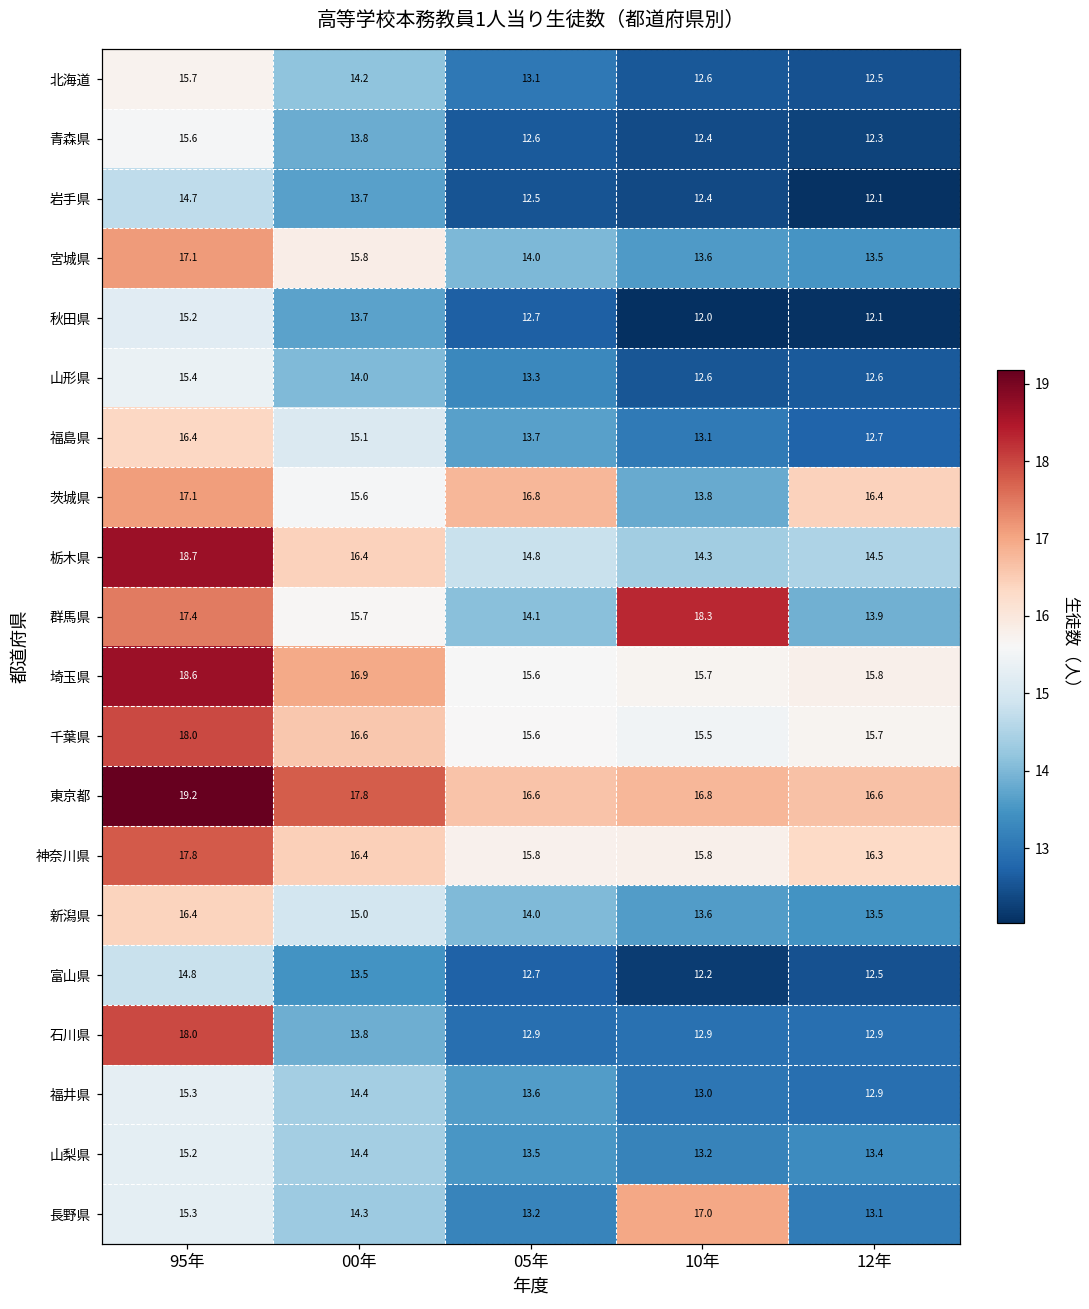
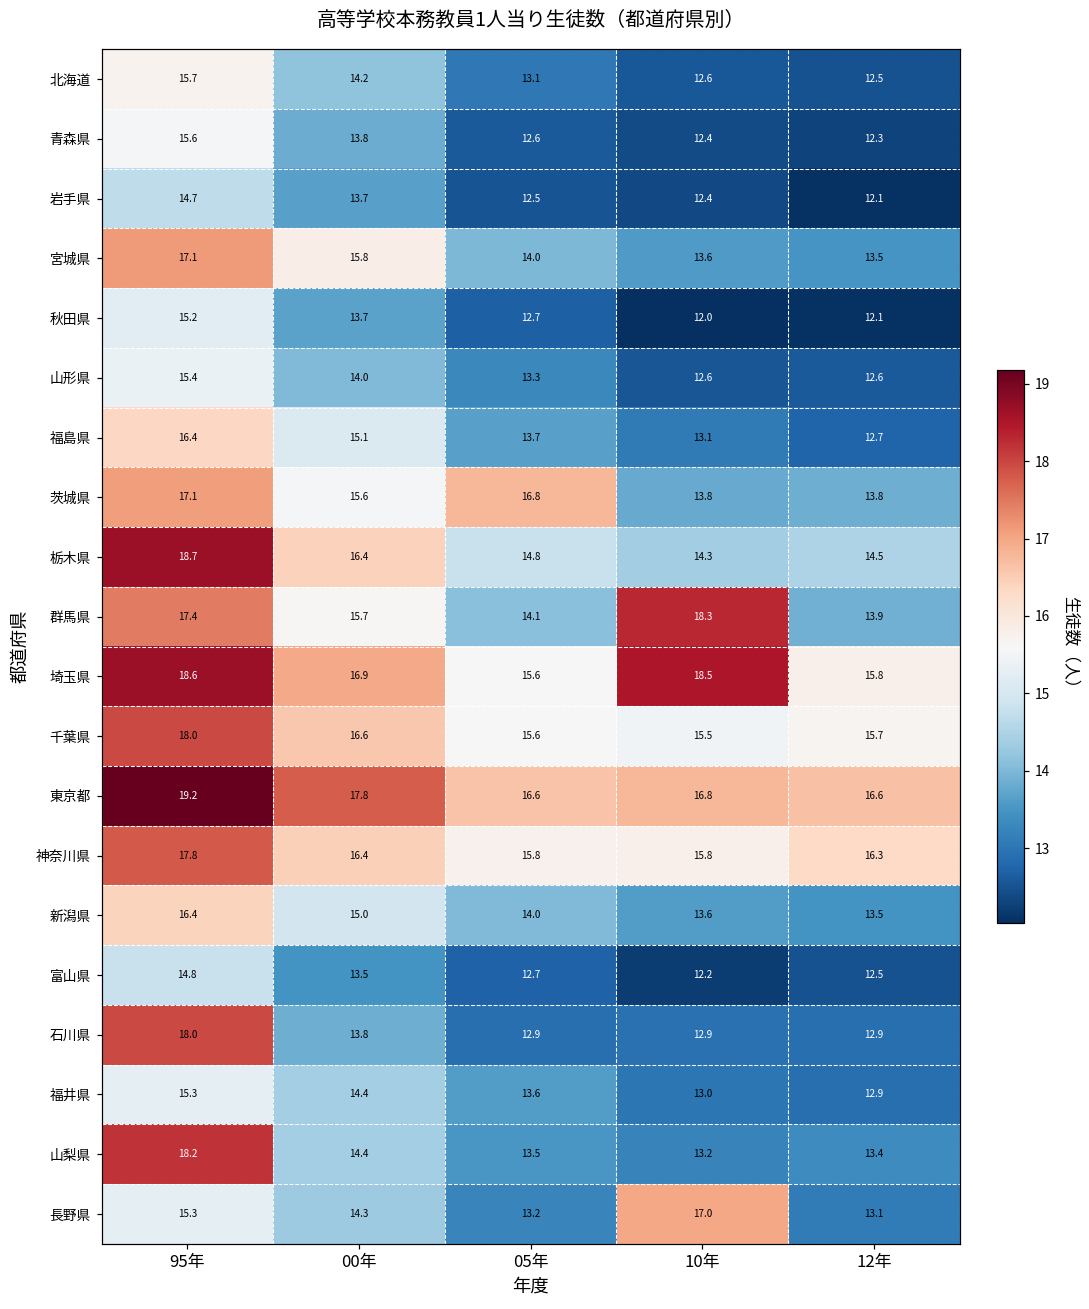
  {
    "北海道": {
      "95年": 15.7,
      "00年": 14.2,
      "05年": 13.1,
      "10年": 12.6,
      "12年": 12.5
    },
    "青森県": {
      "95年": 15.6,
      "00年": 13.8,
      "05年": 12.6,
      "10年": 12.4,
      "12年": 12.3
    },
    "岩手県": {
      "95年": 14.7,
      "00年": 13.7,
      "05年": 12.5,
      "10年": 12.4,
      "12年": 12.1
    },
    "宮城県": {
      "95年": 17.1,
      "00年": 15.8,
      "05年": 14.0,
      "10年": 13.6,
      "12年": 13.5
    },
    "秋田県": {
      "95年": 15.2,
      "00年": 13.7,
      "05年": 12.7,
      "10年": 12.0,
      "12年": 12.1
    },
    "山形県": {
      "95年": 15.4,
      "00年": 14.0,
      "05年": 13.3,
      "10年": 12.6,
      "12年": 12.6
    },
    "福島県": {
      "95年": 16.4,
      "00年": 15.1,
      "05年": 13.7,
      "10年": 13.1,
      "12年": 12.7
    },
    "茨城県": {
      "95年": 17.1,
      "00年": 15.6,
      "05年": 16.8,
      "10年": 13.8,
-     "12年": 16.4
+     "12年": 13.8
    },
    "栃木県": {
      "95年": 18.7,
      "00年": 16.4,
      "05年": 14.8,
      "10年": 14.3,
      "12年": 14.5
    },
    "群馬県": {
      "95年": 17.4,
      "00年": 15.7,
      "05年": 14.1,
      "10年": 18.3,
      "12年": 13.9
    },
    "埼玉県": {
      "95年": 18.6,
      "00年": 16.9,
      "05年": 15.6,
-     "10年": 15.7,
+     "10年": 18.5,
      "12年": 15.8
    },
    "千葉県": {
      "95年": 18.0,
      "00年": 16.6,
      "05年": 15.6,
      "10年": 15.5,
      "12年": 15.7
    },
    "東京都": {
      "95年": 19.2,
      "00年": 17.8,
      "05年": 16.6,
      "10年": 16.8,
      "12年": 16.6
    },
    "神奈川県": {
      "95年": 17.8,
      "00年": 16.4,
      "05年": 15.8,
      "10年": 15.8,
      "12年": 16.3
    },
    "新潟県": {
      "95年": 16.4,
      "00年": 15.0,
      "05年": 14.0,
      "10年": 13.6,
      "12年": 13.5
    },
    "富山県": {
      "95年": 14.8,
      "00年": 13.5,
      "05年": 12.7,
      "10年": 12.2,
      "12年": 12.5
    },
    "石川県": {
      "95年": 18.0,
      "00年": 13.8,
      "05年": 12.9,
      "10年": 12.9,
      "12年": 12.9
    },
    "福井県": {
      "95年": 15.3,
      "00年": 14.4,
      "05年": 13.6,
      "10年": 13.0,
      "12年": 12.9
    },
    "山梨県": {
-     "95年": 15.2,
+     "95年": 18.2,
      "00年": 14.4,
      "05年": 13.5,
      "10年": 13.2,
      "12年": 13.4
    },
    "長野県": {
      "95年": 15.3,
      "00年": 14.3,
      "05年": 13.2,
      "10年": 17.0,
      "12年": 13.1
    }
  }
